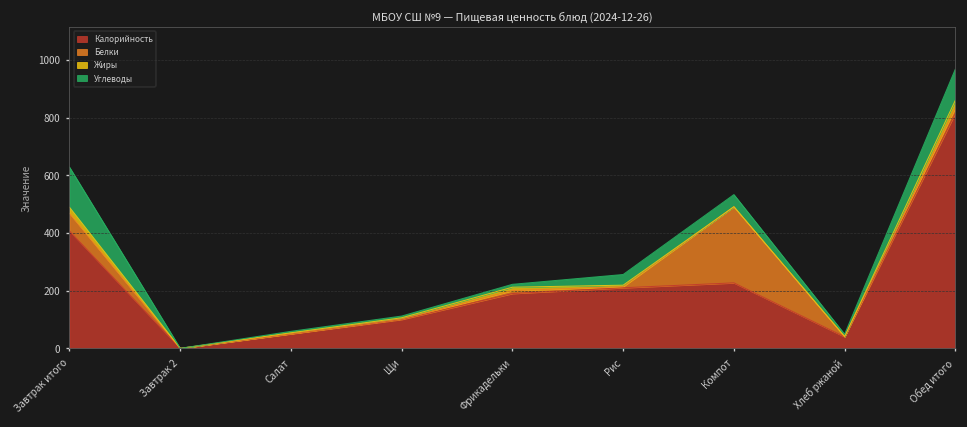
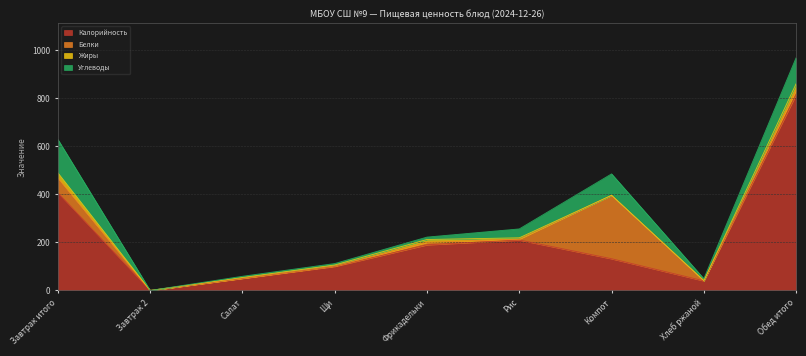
  {
    "Калорийность": {
      "Завтрак итого": 410,
-     "Компот": 230,
+     "Компот": 130,
      "Обед итого": 820
    },
    "Белки": {
      "Завтрак итого": 60,
      "Обед итого": 20
    },
    "Жиры": {
      "Завтрак итого": 20,
      "Обед итого": 30
    },
    "Углеводы": {
      "Завтрак итого": 140,
      "Рис": 40,
-     "Компот": 40,
+     "Компот": 90,
      "Обед итого": 110
    }
  }
